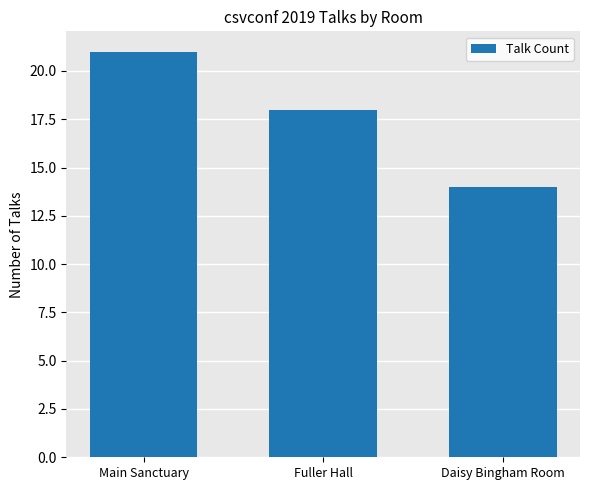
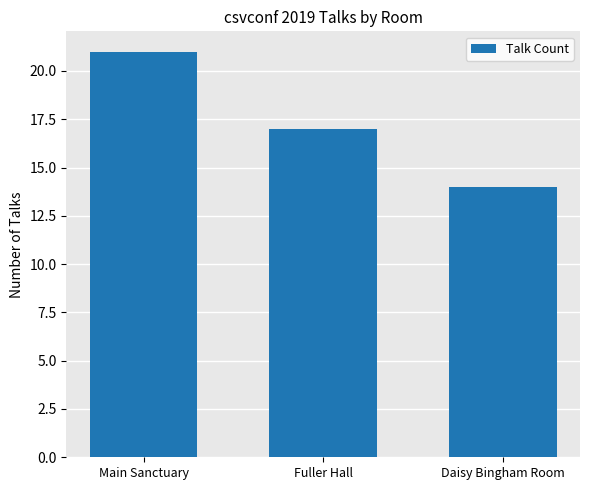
  {
    "Main Sanctuary": 21,
-   "Fuller Hall": 18,
+   "Fuller Hall": 17,
    "Daisy Bingham Room": 14
  }
